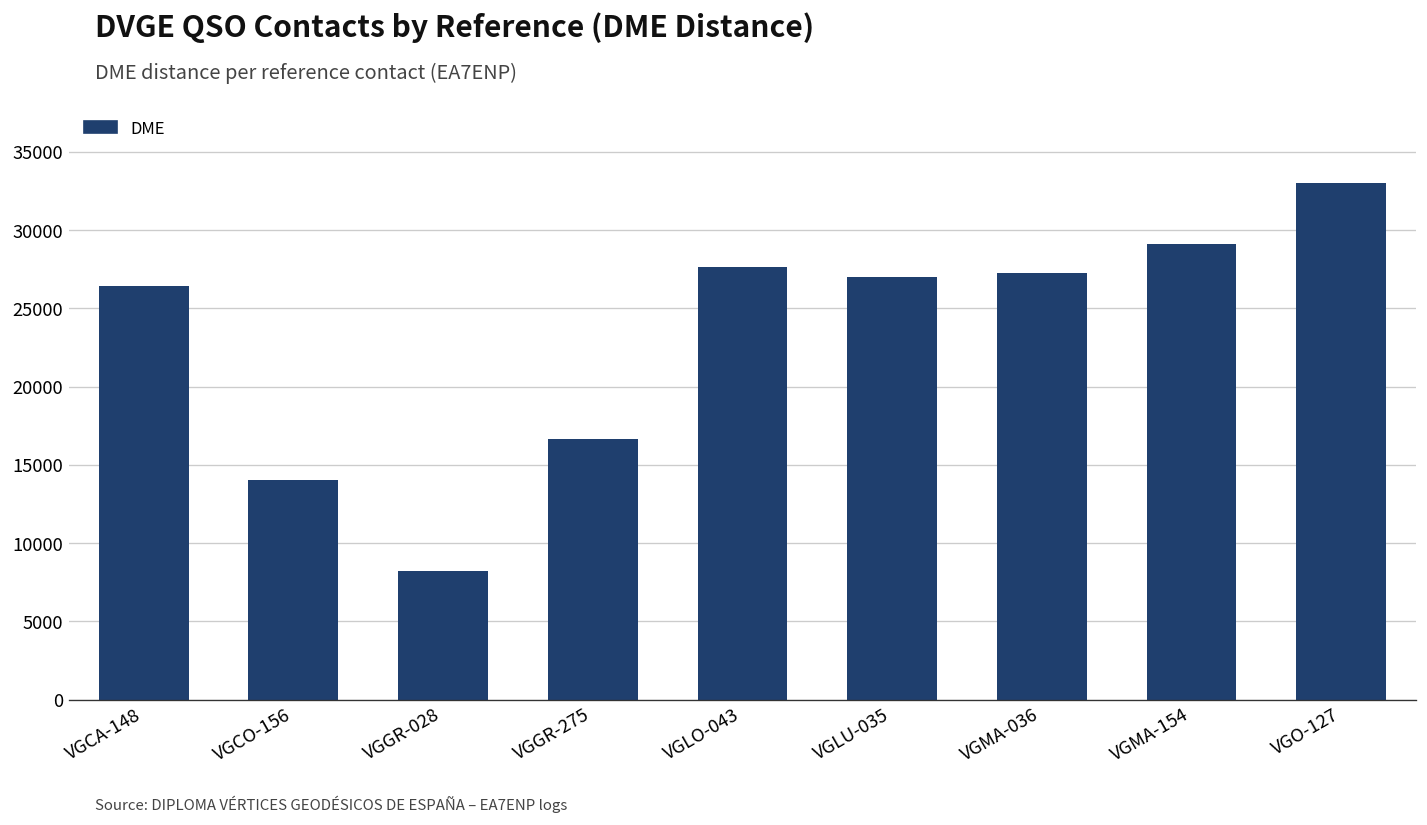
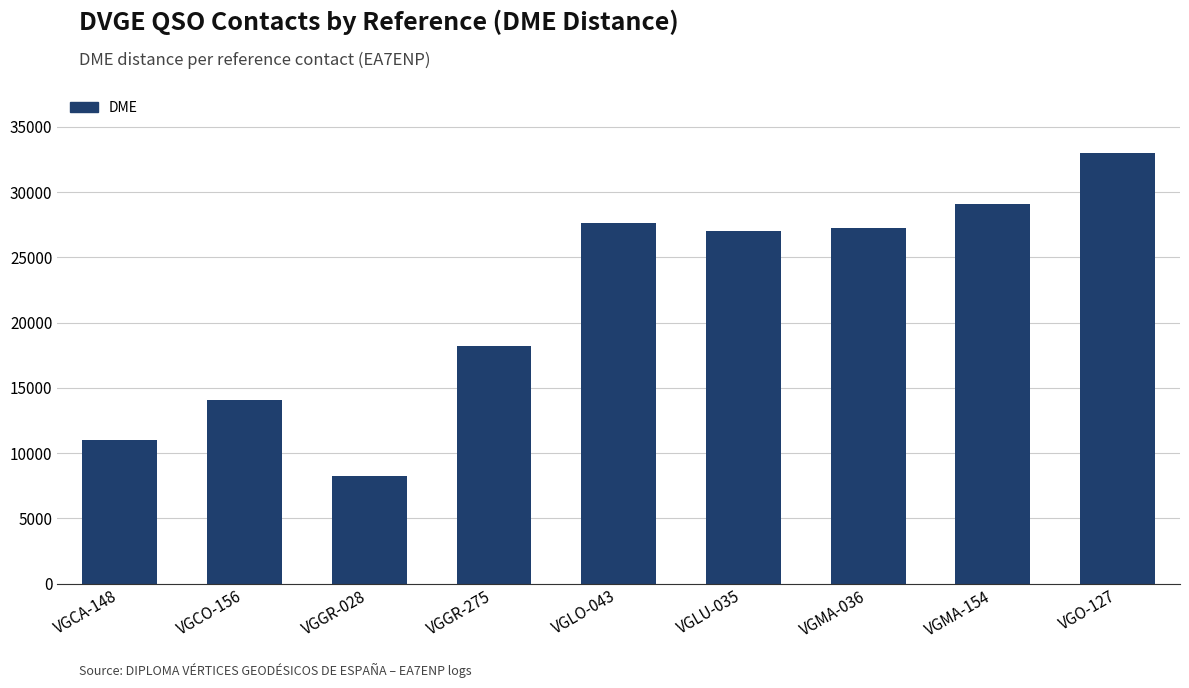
  {
-   "VGCA-148": 26400,
+   "VGCA-148": 11000,
    "VGCO-156": 14000,
    "VGGR-028": 8200,
-   "VGGR-275": 16700,
+   "VGGR-275": 18200,
    "VGLO-043": 27600,
    "VGLU-035": 27000,
    "VGMA-036": 27300,
    "VGMA-154": 29100,
    "VGO-127": 33000
  }
